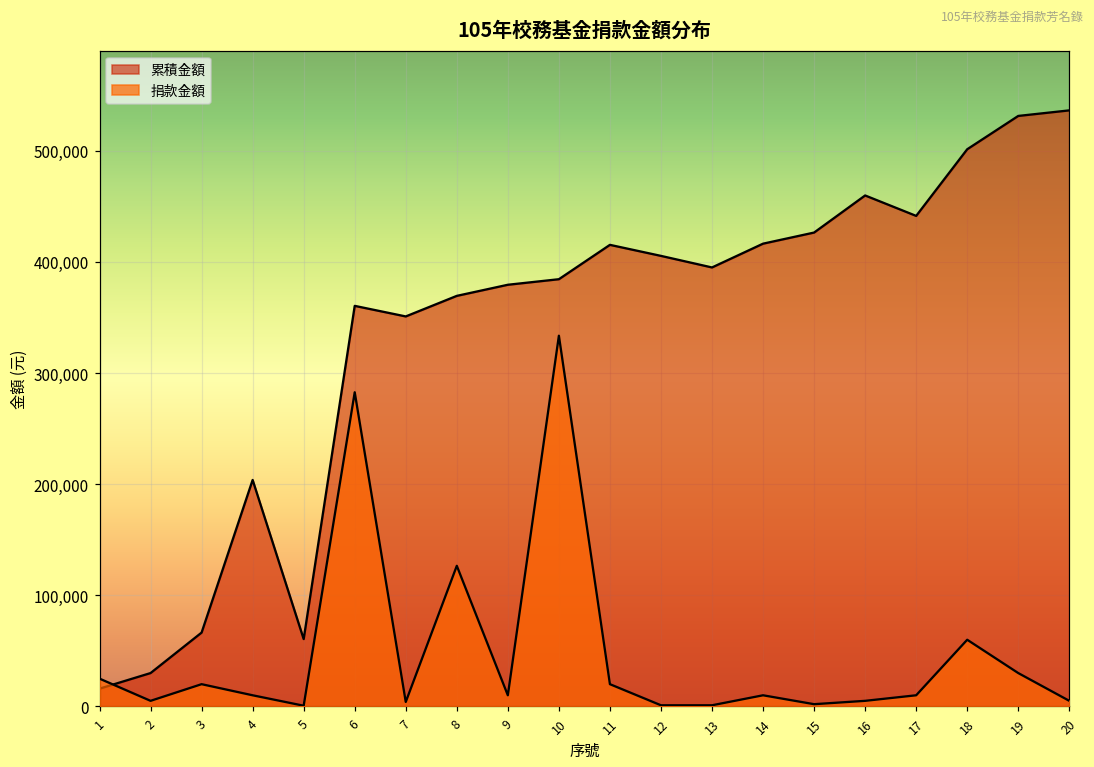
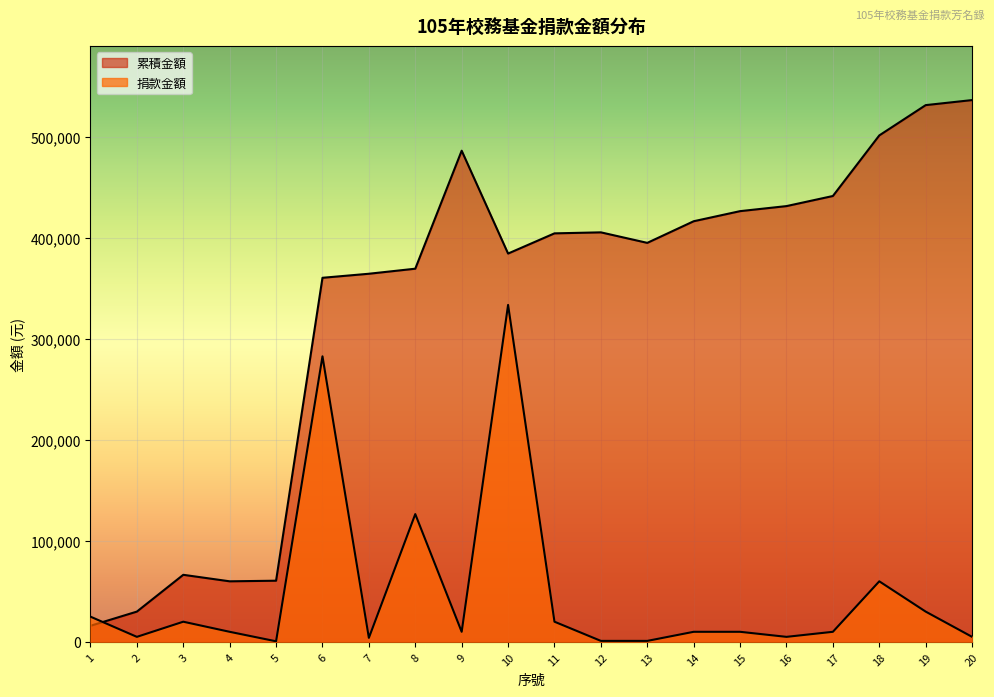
  {
    "累積金額": {
      "1": "16,000",
      "2": "30,000",
      "3": "66,000",
-     "4": "204,000",
+     "4": "60,000",
      "5": "61,000",
      "6": "361,000",
-     "7": "351,000",
+     "7": "365,000",
      "8": "370,000",
-     "9": "380,000",
+     "9": "486,000",
      "10": "385,000",
-     "11": "416,000",
+     "11": "405,000",
      "12": "406,000",
      "13": "395,000",
      "14": "417,000",
      "15": "427,000",
-     "16": "460,000",
+     "16": "432,000",
      "17": "442,000",
      "18": "502,000",
      "19": "532,000",
      "20": "537,000"
    },
    "捐款金額": {
      "1": "25,000",
      "2": "5,000",
      "3": "20,000",
      "4": "10,000",
      "5": "1,000",
      "6": "283,000",
      "7": "4,000",
      "8": "127,000",
      "9": "10,000",
      "10": "334,000",
      "11": "20,000",
      "12": "1,000",
      "13": "1,000",
      "14": "10,000",
-     "15": "2,000",
+     "15": "10,000",
      "16": "5,000",
      "17": "10,000",
      "18": "60,000",
      "19": "30,000",
      "20": "5,000"
    }
  }
